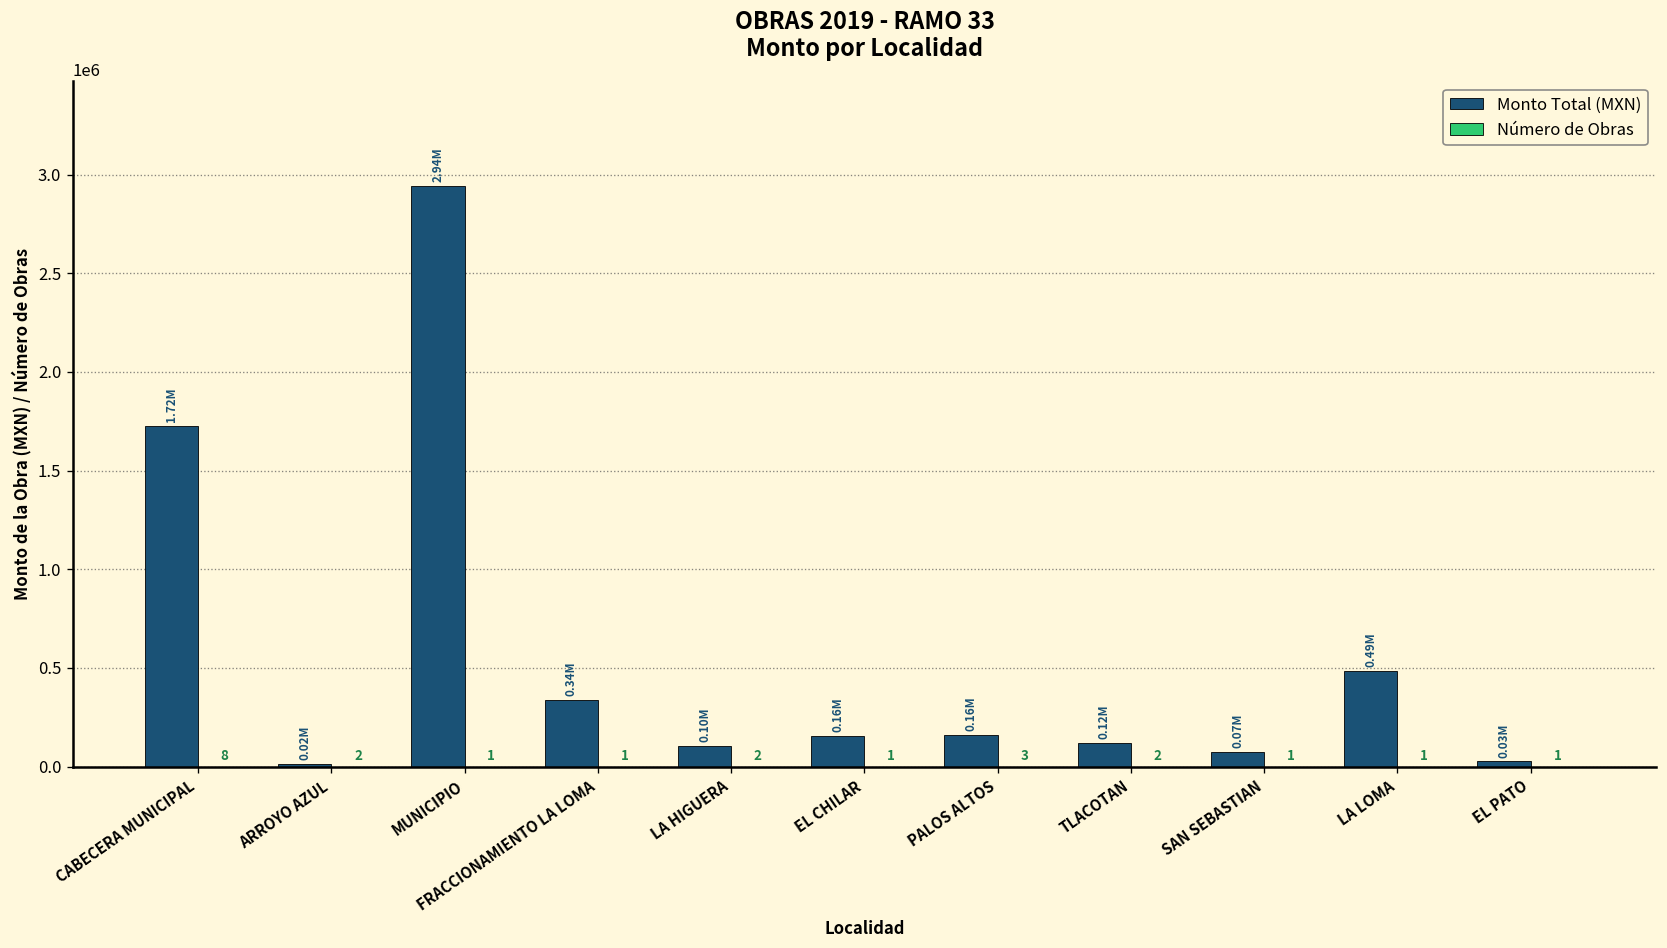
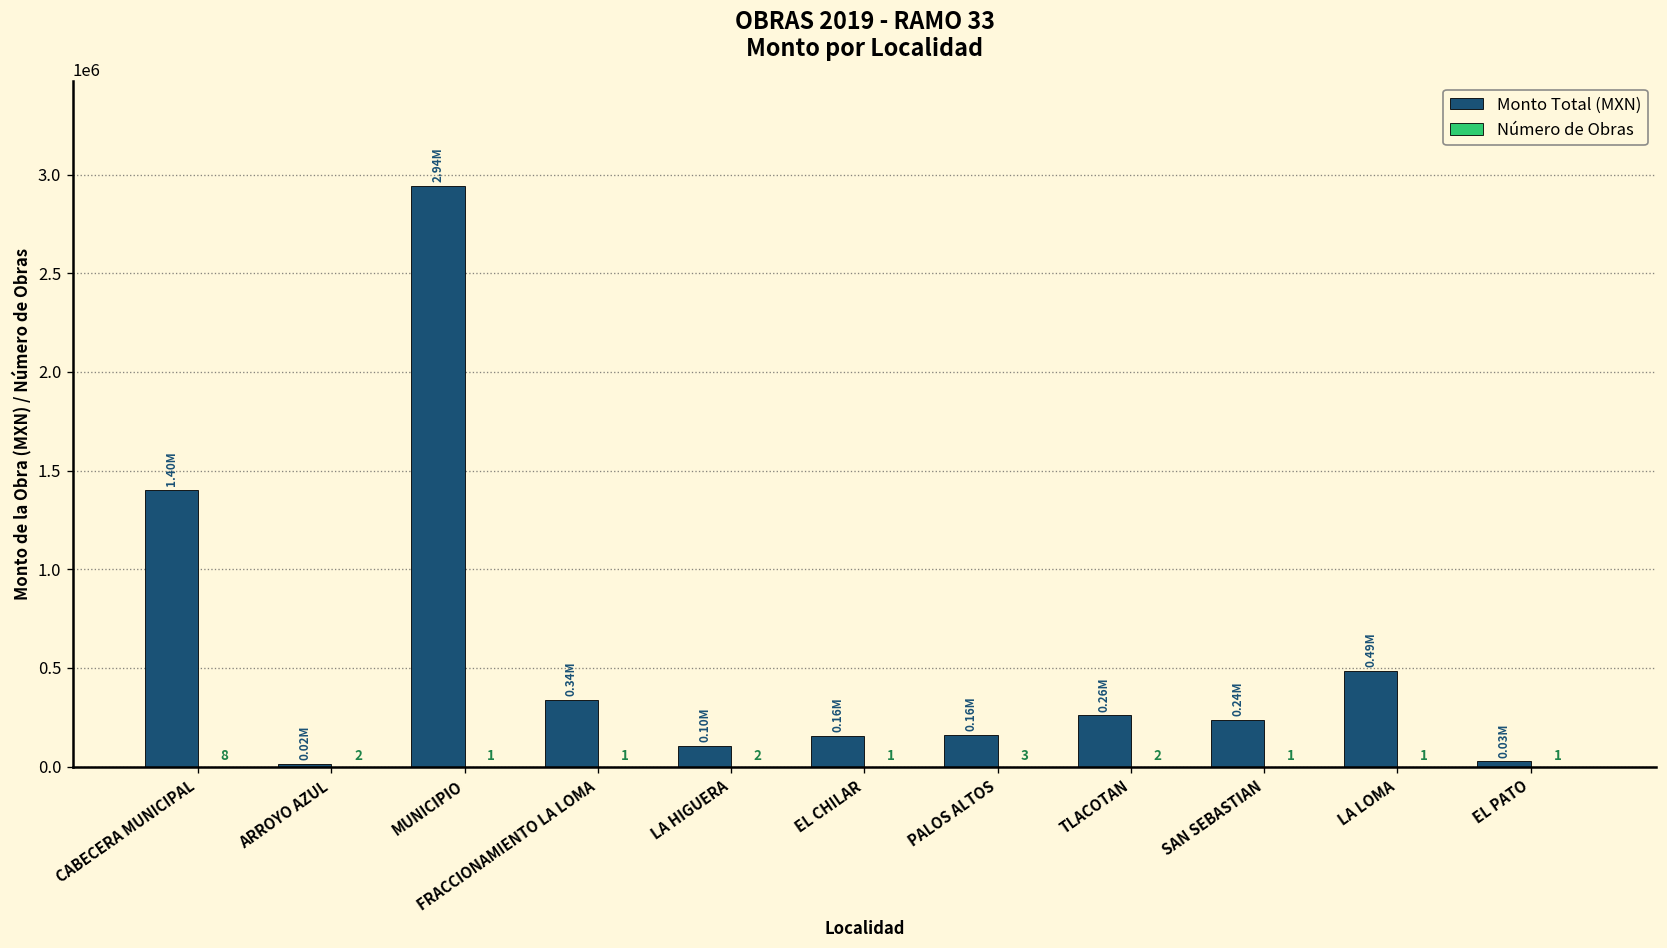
  {
    "Monto Total (MXN)": {
-     "CABECERA MUNICIPAL": "1.72M",
+     "CABECERA MUNICIPAL": "1.40M",
      "ARROYO AZUL": "0.02M",
      "MUNICIPIO": "2.94M",
      "FRACCIONAMIENTO LA LOMA": "0.34M",
      "LA HIGUERA": "0.10M",
      "EL CHILAR": "0.16M",
      "PALOS ALTOS": "0.16M",
-     "TLACOTAN": "0.12M",
-     "SAN SEBASTIAN": "0.07M",
+     "TLACOTAN": "0.26M",
+     "SAN SEBASTIAN": "0.24M",
      "LA LOMA": "0.49M",
      "EL PATO": "0.03M"
    },
    "Número de Obras": {
      "CABECERA MUNICIPAL": "8",
      "ARROYO AZUL": "2",
      "MUNICIPIO": "1",
      "FRACCIONAMIENTO LA LOMA": "1",
      "LA HIGUERA": "2",
      "EL CHILAR": "1",
      "PALOS ALTOS": "3",
      "TLACOTAN": "2",
      "SAN SEBASTIAN": "1",
      "LA LOMA": "1",
      "EL PATO": "1"
    }
  }
